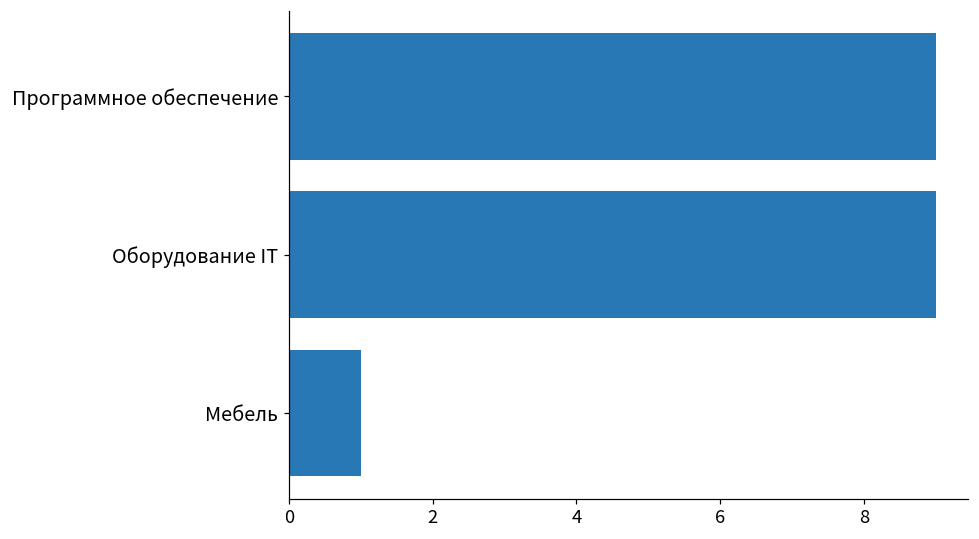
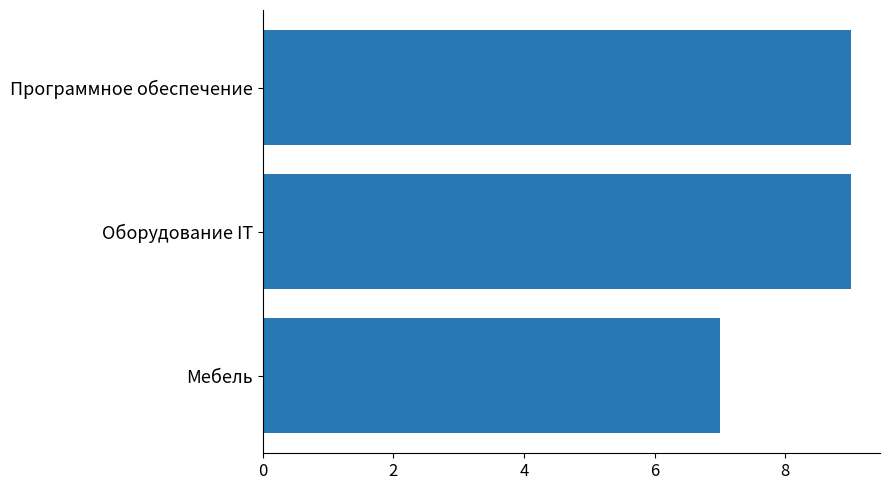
  {
    "Программное обеспечение": 9,
    "Оборудование IT": 9,
-   "Мебель": 1
+   "Мебель": 7
  }
